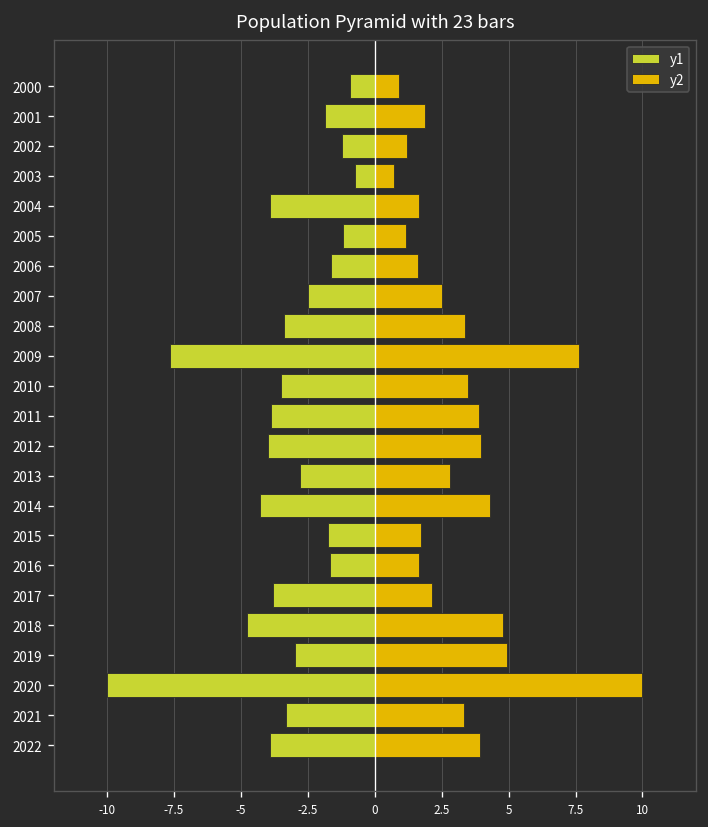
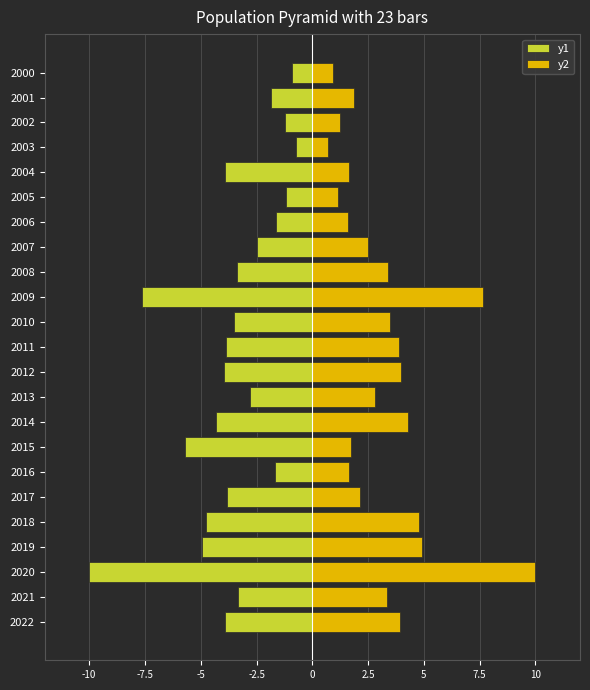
  {
    "y1": {
      "2000": -0.9,
      "2001": -1.9,
      "2002": -1.2,
      "2003": -0.7,
      "2004": -3.9,
      "2005": -1.2,
      "2006": -1.6,
      "2007": -2.5,
      "2008": -3.4,
      "2009": -7.6,
      "2010": -3.5,
      "2011": -3.9,
      "2012": -4.0,
      "2013": -2.8,
      "2014": -4.3,
-     "2015": -1.7,
+     "2015": -5.7,
      "2016": -1.7,
      "2017": -3.8,
      "2018": -4.8,
-     "2019": -3.0,
+     "2019": -4.9,
      "2020": -10.0,
      "2021": -3.3,
      "2022": -3.9
    },
    "y2": {
      "2000": 0.9,
      "2001": 1.9,
      "2002": 1.2,
      "2003": 0.7,
      "2004": 1.6,
      "2005": 1.2,
      "2006": 1.6,
      "2007": 2.5,
      "2008": 3.4,
      "2009": 7.6,
      "2010": 3.5,
      "2011": 3.9,
      "2012": 4.0,
      "2013": 2.8,
      "2014": 4.3,
      "2015": 1.7,
      "2016": 1.7,
      "2017": 2.1,
      "2018": 4.8,
      "2019": 4.9,
      "2020": 10.0,
      "2021": 3.3,
      "2022": 3.9
    }
  }
